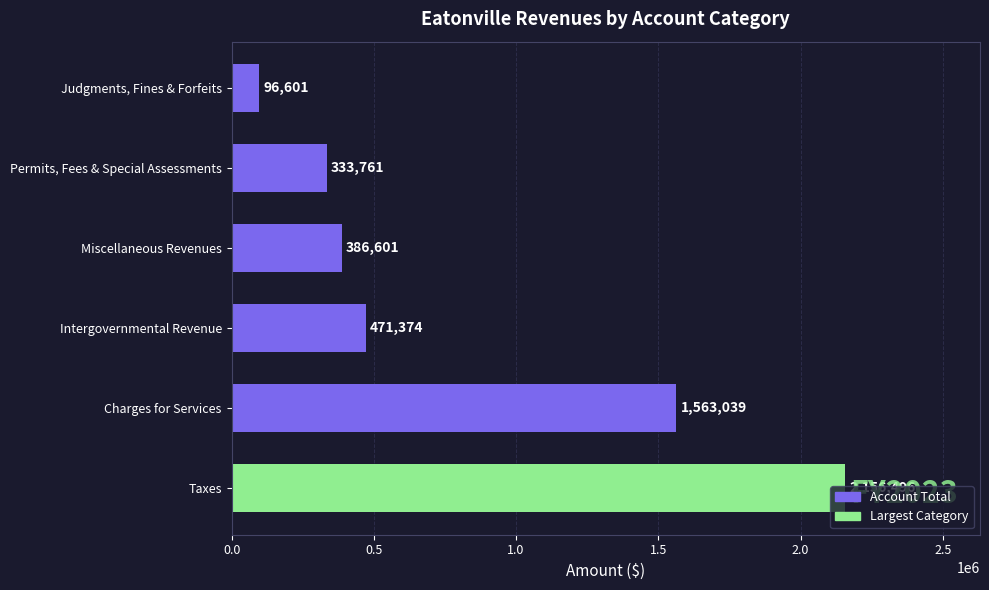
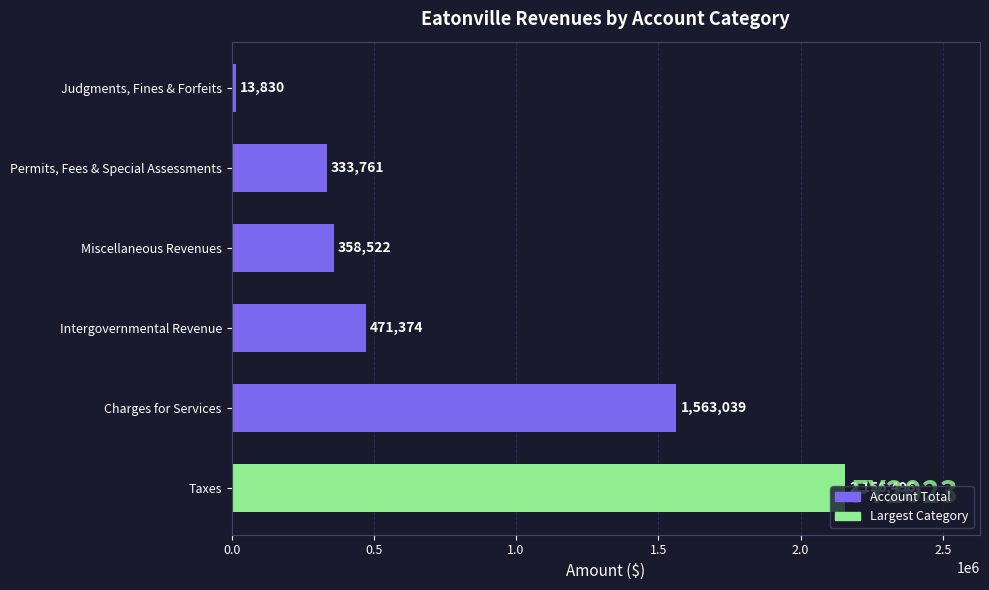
  {
-   "Judgments, Fines & Forfeits": "96,601",
+   "Judgments, Fines & Forfeits": "13,830",
    "Permits, Fees & Special Assessments": "333,761",
-   "Miscellaneous Revenues": "386,601",
+   "Miscellaneous Revenues": "358,522",
    "Intergovernmental Revenue": "471,374",
    "Charges for Services": "1,563,039"
  }
